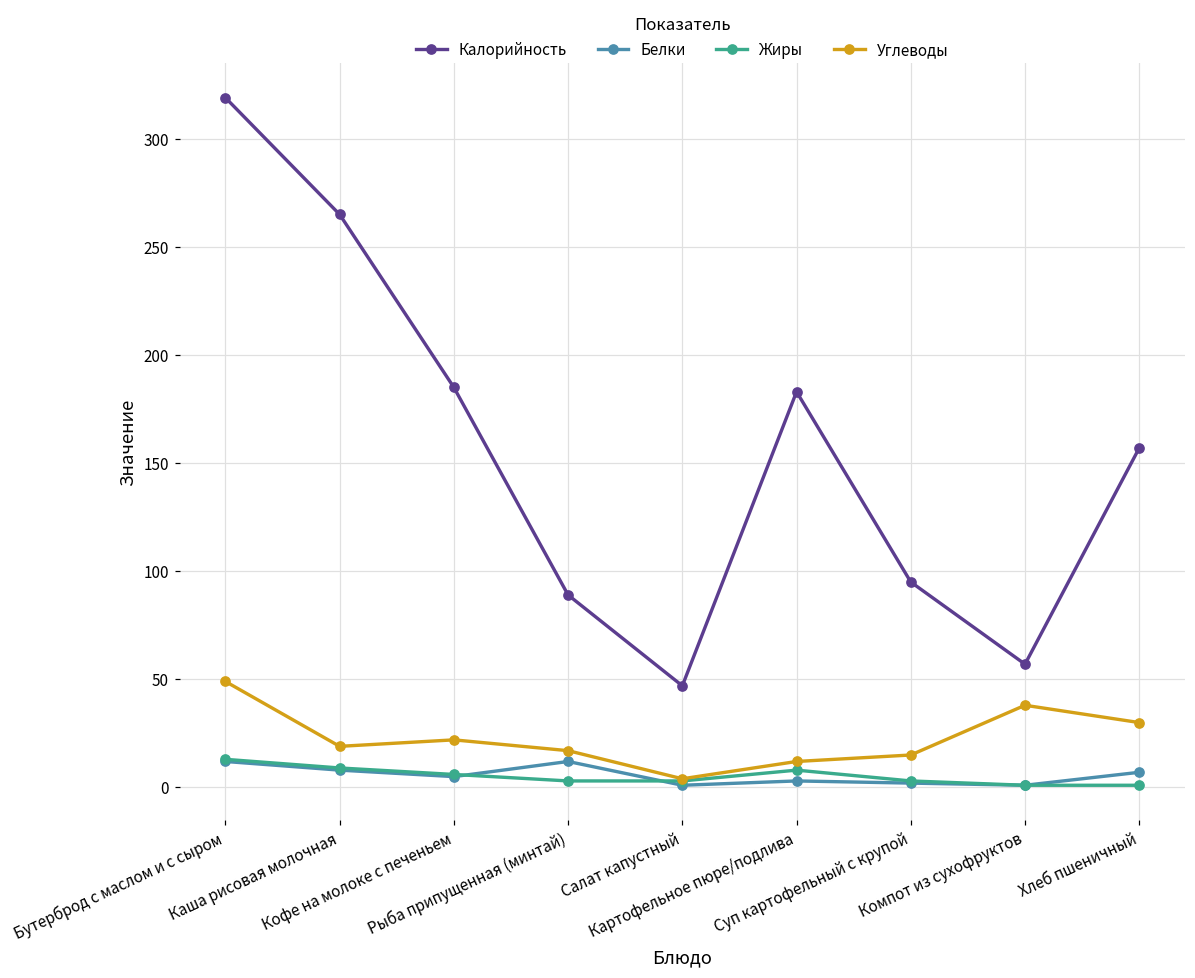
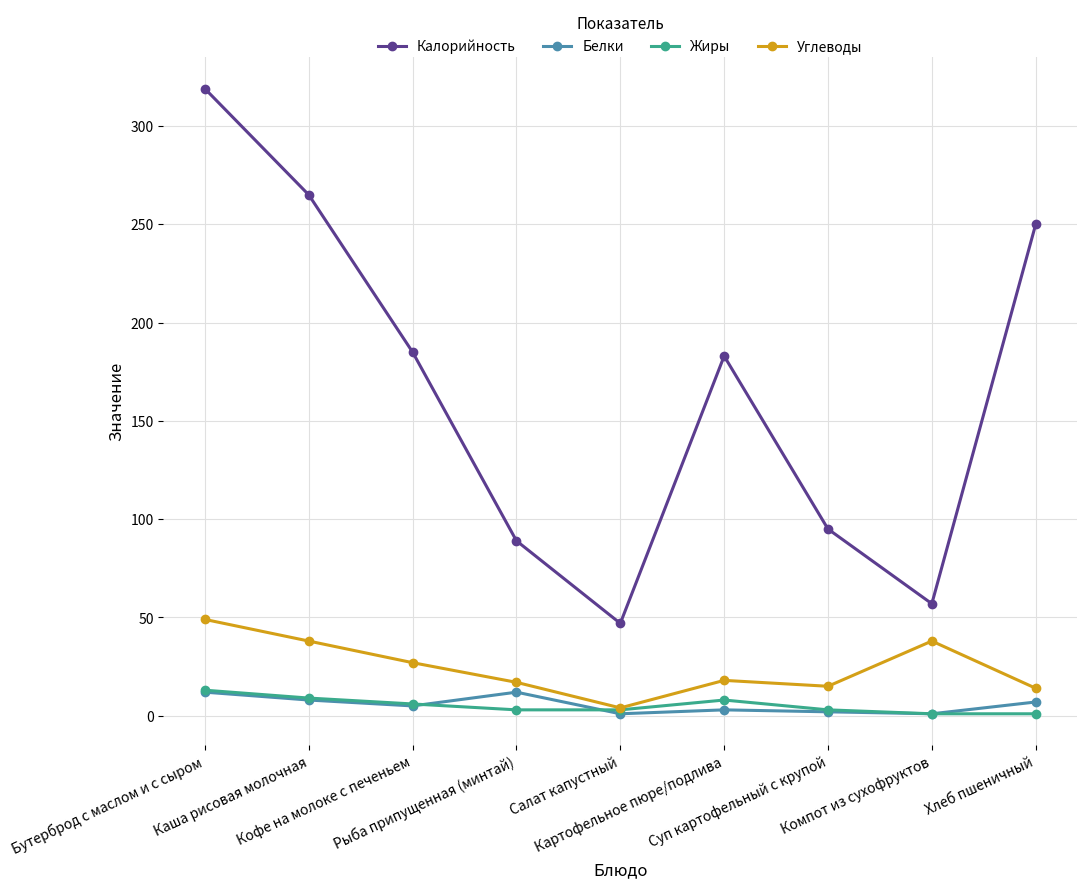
  {
    "Калорийность": {
      "Бутерброд с маслом и с сыром": 319,
      "Каша рисовая молочная": 265,
      "Кофе на молоке с печеньем": 185,
      "Рыба припущенная (минтай)": 89,
      "Салат капустный": 47,
      "Картофельное пюре/подлива": 183,
      "Суп картофельный с крупой": 95,
      "Компот из сухофруктов": 57,
-     "Хлеб пшеничный": 157
+     "Хлеб пшеничный": 250
    },
    "Углеводы": {
      "Бутерброд с маслом и с сыром": 49,
-     "Каша рисовая молочная": 19,
-     "Кофе на молоке с печеньем": 22,
+     "Каша рисовая молочная": 38,
+     "Кофе на молоке с печеньем": 27,
      "Рыба припущенная (минтай)": 17,
-     "Картофельное пюре/подлива": 12,
+     "Картофельное пюре/подлива": 18,
      "Суп картофельный с крупой": 15,
      "Компот из сухофруктов": 38,
-     "Хлеб пшеничный": 30
+     "Хлеб пшеничный": 14
    }
  }
